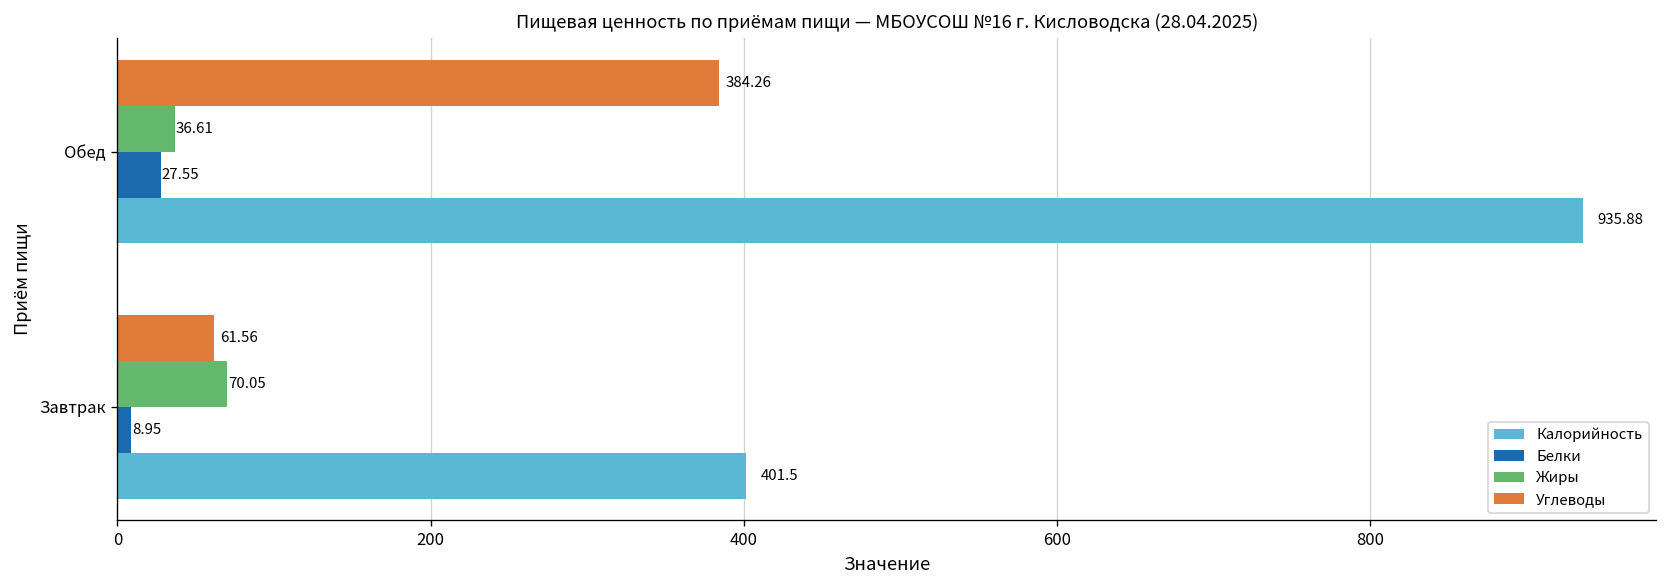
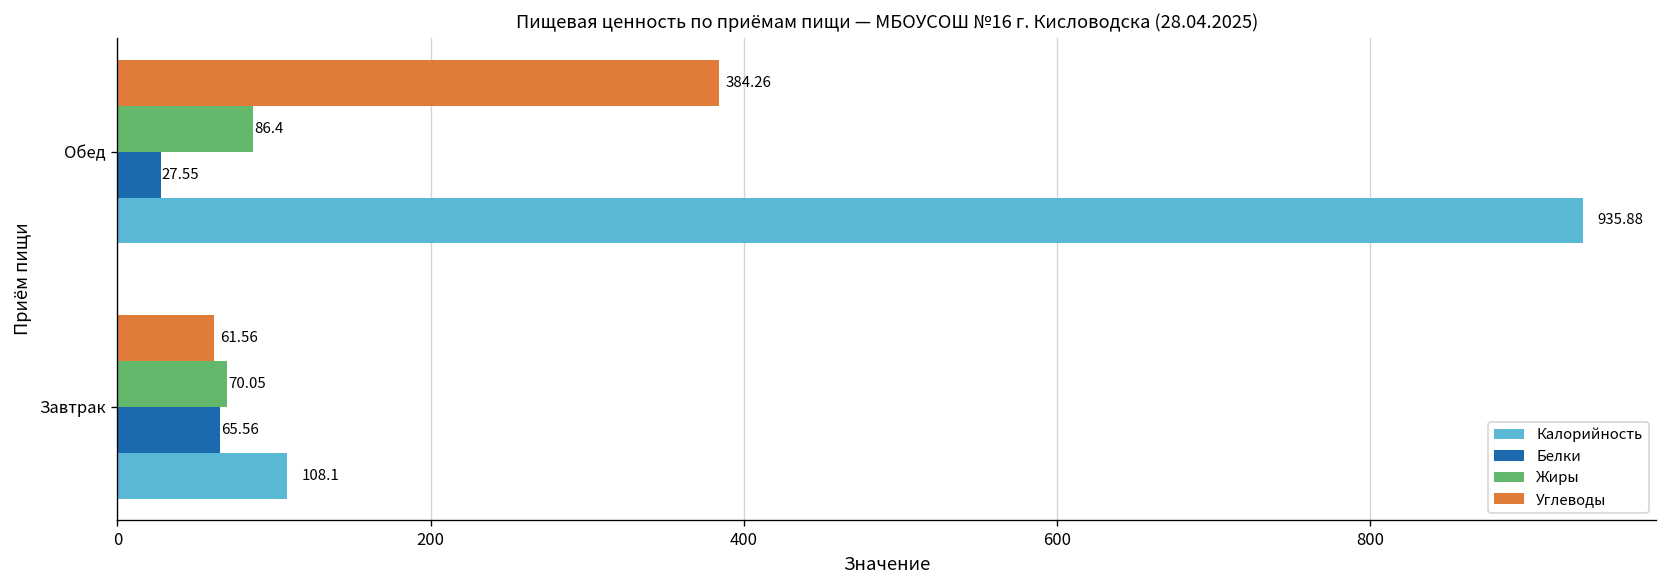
  {
    "Калорийность": {
      "Обед": 935.88,
-     "Завтрак": 401.5
+     "Завтрак": 108.1
    },
    "Белки": {
      "Обед": 27.55,
-     "Завтрак": 8.95
+     "Завтрак": 65.56
    },
    "Жиры": {
-     "Обед": 36.61,
+     "Обед": 86.4,
      "Завтрак": 70.05
    },
    "Углеводы": {
      "Обед": 384.26,
      "Завтрак": 61.56
    }
  }
